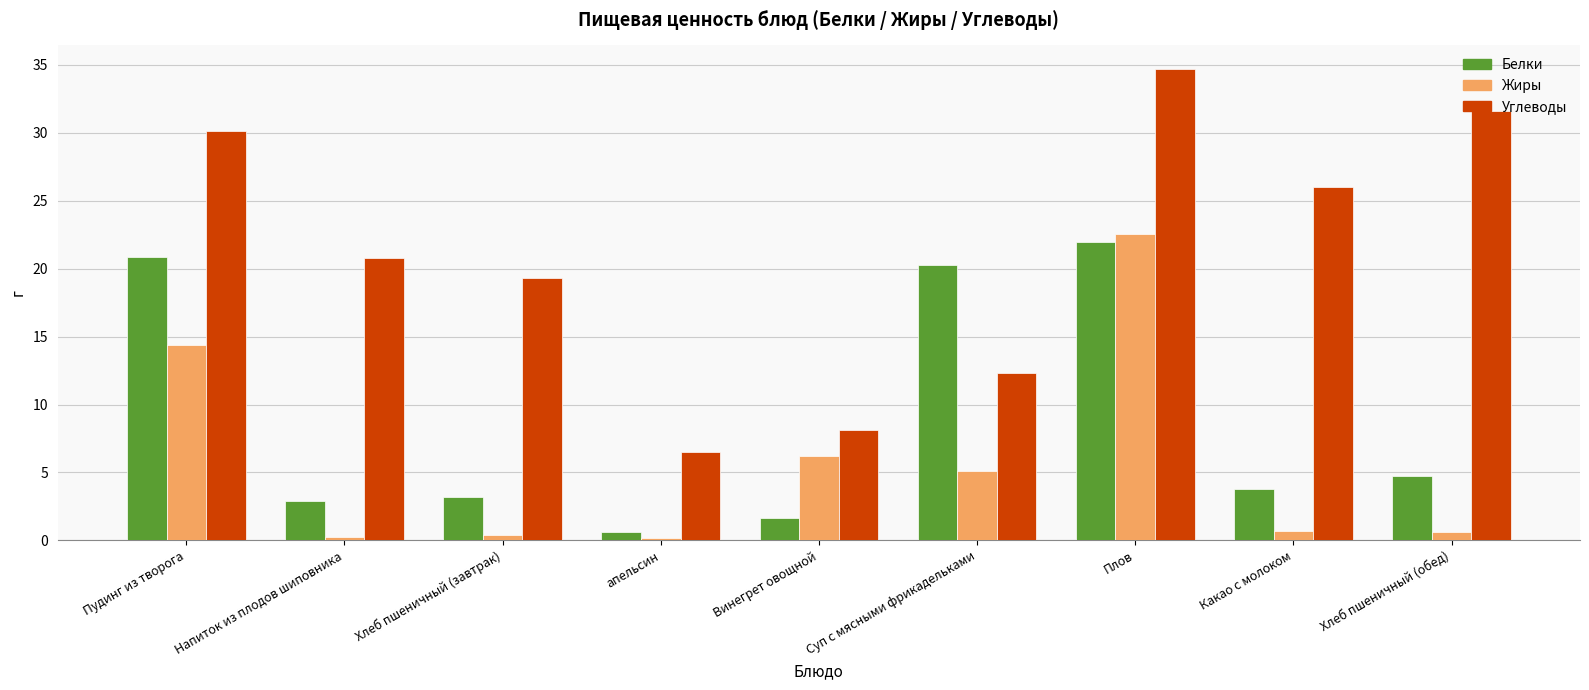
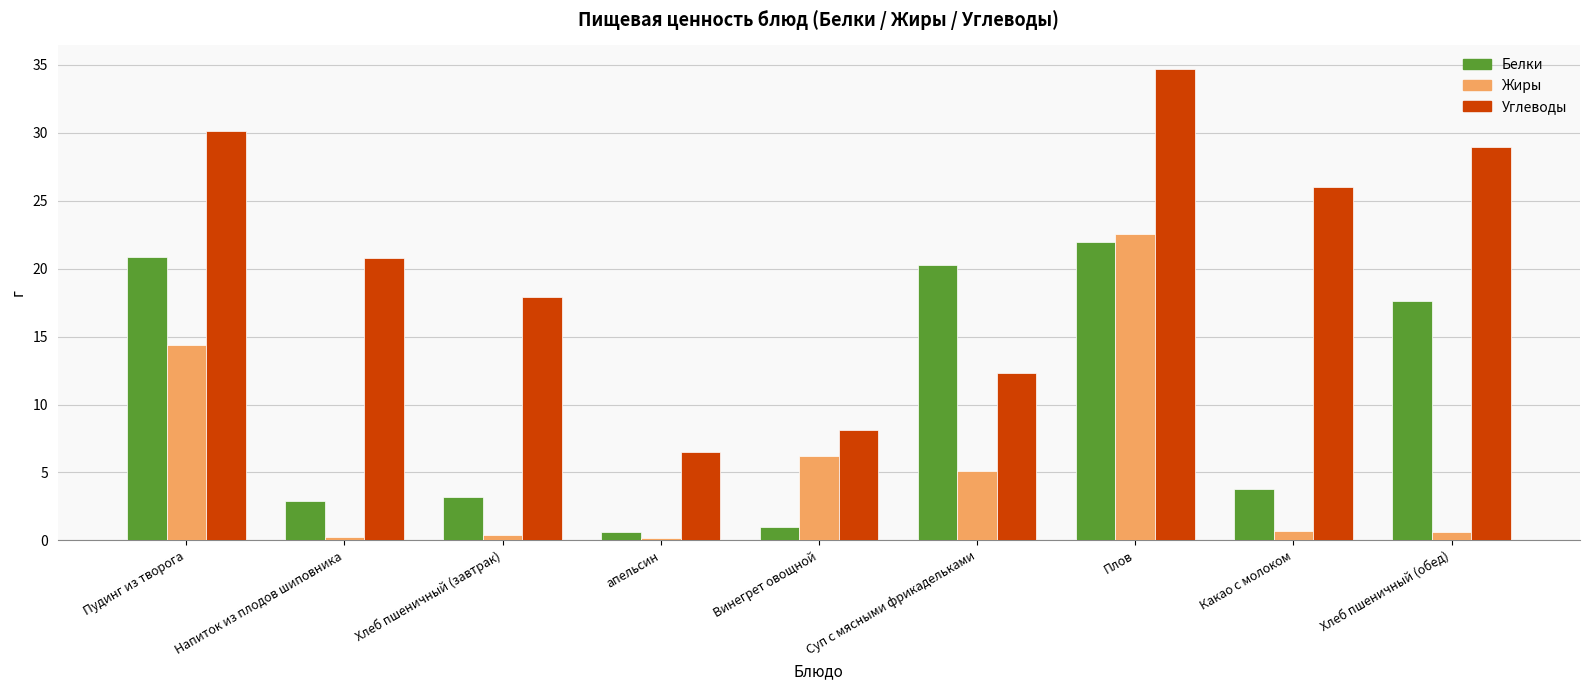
  {
    "Белки": {
      "Пудинг из творога": 20.9,
      "Напиток из плодов шиповника": 2.9,
      "Хлеб пшеничный (завтрак)": 3.2,
      "апельсин": 0.6,
-     "Винегрет овощной": 1.6,
+     "Винегрет овощной": 1.0,
      "Суп с мясными фрикадельками": 20.3,
      "Плов": 22.0,
      "Какао с молоком": 3.8,
-     "Хлеб пшеничный (обед)": 4.7
+     "Хлеб пшеничный (обед)": 17.6
    },
    "Жиры": {
      "Пудинг из творога": 14.4,
      "Напиток из плодов шиповника": 0.3,
      "Хлеб пшеничный (завтрак)": 0.4,
      "Винегрет овощной": 6.2,
      "Суп с мясными фрикадельками": 5.1,
      "Плов": 22.5,
      "Какао с молоком": 0.7,
      "Хлеб пшеничный (обед)": 0.6
    },
    "Углеводы": {
      "Пудинг из творога": 30.2,
      "Напиток из плодов шиповника": 20.8,
-     "Хлеб пшеничный (завтрак)": 19.3,
+     "Хлеб пшеничный (завтрак)": 17.9,
      "апельсин": 6.5,
      "Винегрет овощной": 8.1,
      "Суп с мясными фрикадельками": 12.3,
      "Плов": 34.7,
      "Какао с молоком": 26.0,
-     "Хлеб пшеничный (обед)": 31.6
+     "Хлеб пшеничный (обед)": 29.0
    }
  }
